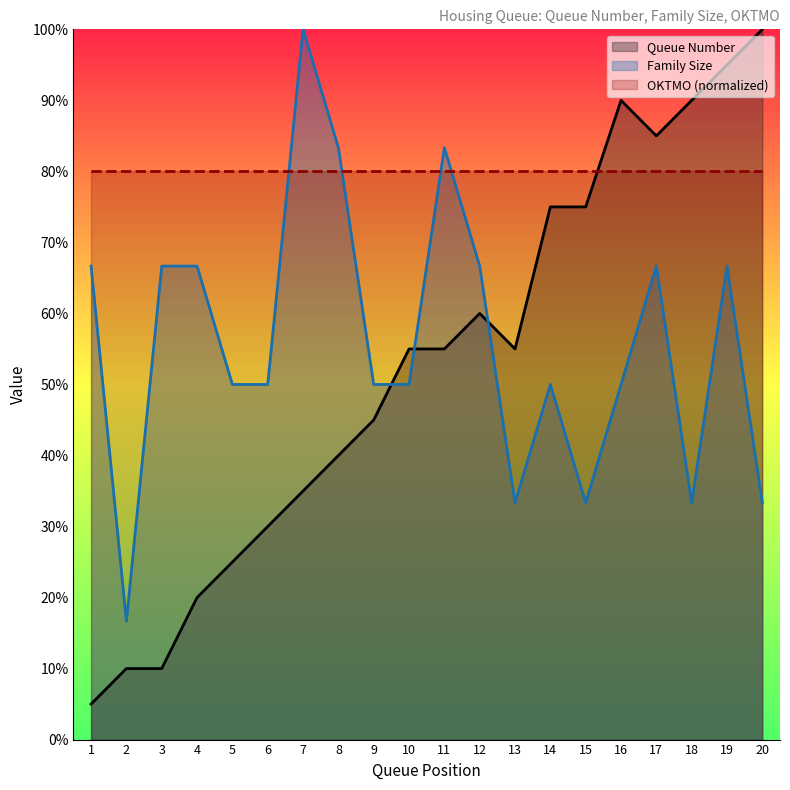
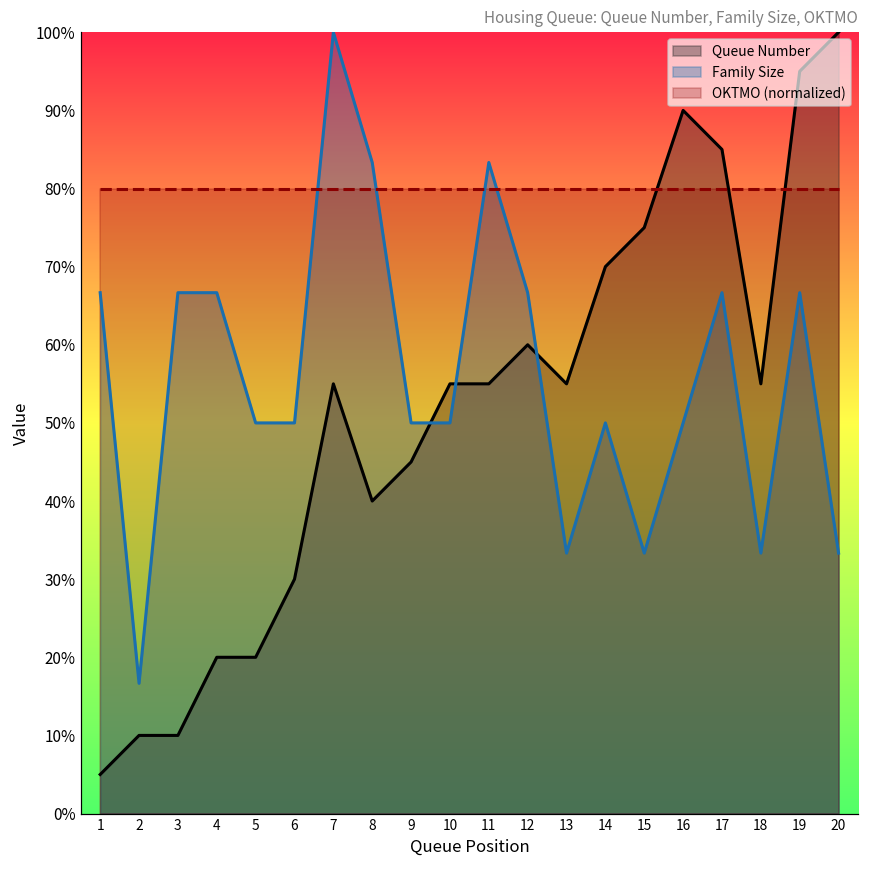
  {
    "Queue Number": {
      "1": "5%",
      "2": "10%",
      "3": "10%",
      "4": "20%",
-     "5": "25%",
+     "5": "20%",
      "6": "30%",
-     "7": "35%",
+     "7": "55%",
      "8": "40%",
      "9": "45%",
      "10": "55%",
      "11": "55%",
      "12": "60%",
      "13": "55%",
-     "14": "75%",
+     "14": "70%",
      "15": "75%",
      "16": "90%",
      "17": "85%",
-     "18": "90%",
+     "18": "55%",
      "20": "100%"
    },
    "Family Size": {
      "1": "67%",
      "2": "17%",
      "3": "67%",
      "4": "67%",
      "5": "50%",
      "6": "50%",
      "7": "100%",
      "8": "83%",
      "9": "50%",
      "10": "50%",
      "11": "83%",
      "12": "67%",
      "13": "33%",
      "14": "50%",
      "15": "33%",
      "16": "50%",
      "17": "67%",
      "18": "33%",
      "19": "67%",
      "20": "33%"
    },
    "OKTMO (normalized)": {
      "1": "80%",
      "2": "80%",
      "3": "80%",
      "4": "80%",
      "5": "80%",
      "6": "80%",
      "7": "80%",
      "8": "80%",
      "9": "80%",
      "10": "80%",
      "11": "80%",
      "12": "80%",
      "13": "80%",
      "14": "80%",
      "15": "80%",
      "16": "80%",
      "17": "80%",
      "18": "80%",
      "19": "80%",
      "20": "80%"
    }
  }
